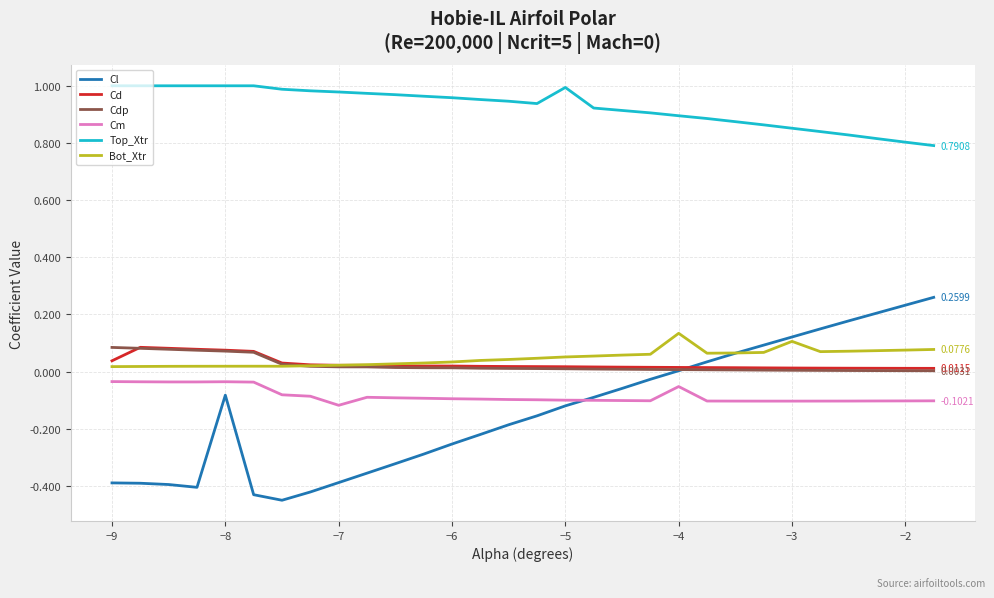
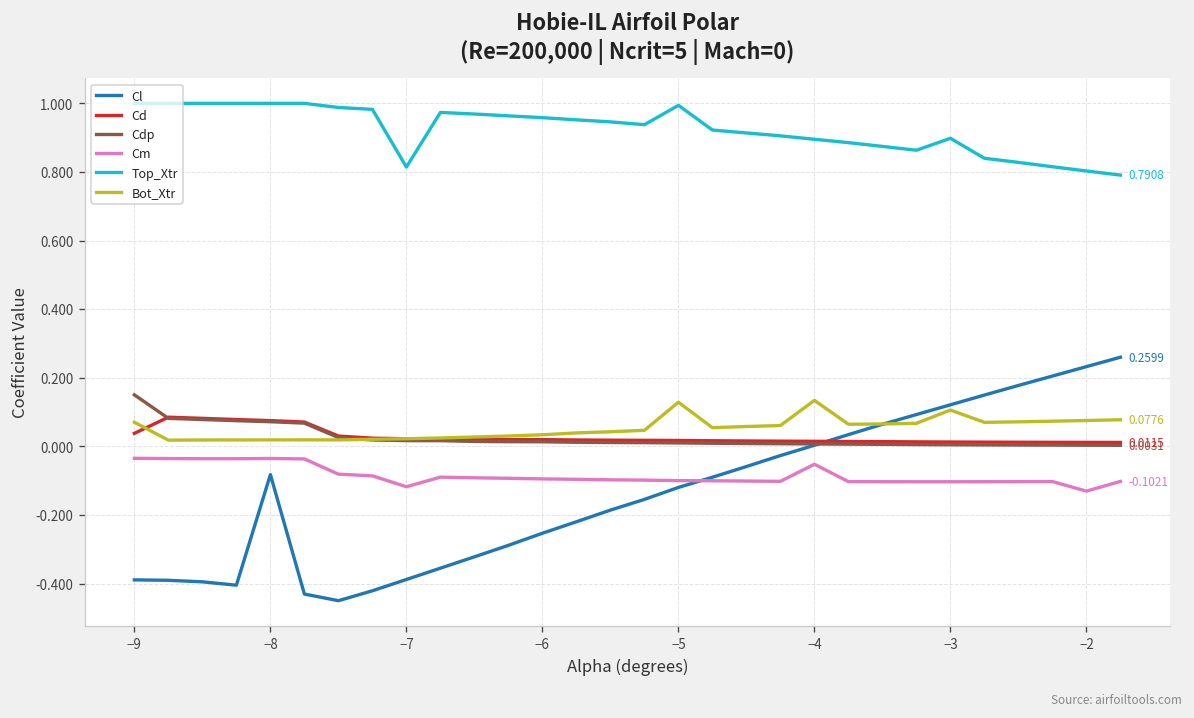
  {
    "Cl": {
      "−9": -0.39,
      "−8": -0.08,
      "−7": -0.39,
      "−6": -0.25,
      "−5": -0.12,
      "−3": 0.12,
      "−2": 0.23
    },
    "Cd": {
      "−9": 0.04
    },
    "Cdp": {
-     "−9": 0.08
+     "−9": 0.15
    },
    "Cm": {
      "−9": -0.03,
      "−8": -0.04,
      "−7": -0.12,
      "−6": -0.09,
      "−5": -0.10,
      "−4": -0.05,
      "−3": -0.10,
-     "−2": -0.10
+     "−2": -0.13
    },
    "Top_Xtr": {
      "−8": 1.00,
-     "−7": 0.98,
+     "−7": 0.81,
      "−6": 0.96,
      "−5": 0.99,
      "−4": 0.90,
-     "−3": 0.85,
+     "−3": 0.90,
      "−2": 0.80
    },
    "Bot_Xtr": {
-     "−9": 0.02,
+     "−9": 0.07,
      "−8": 0.02,
      "−6": 0.03,
-     "−5": 0.05,
+     "−5": 0.13,
      "−4": 0.13,
      "−3": 0.11,
      "−2": 0.08
    }
  }
